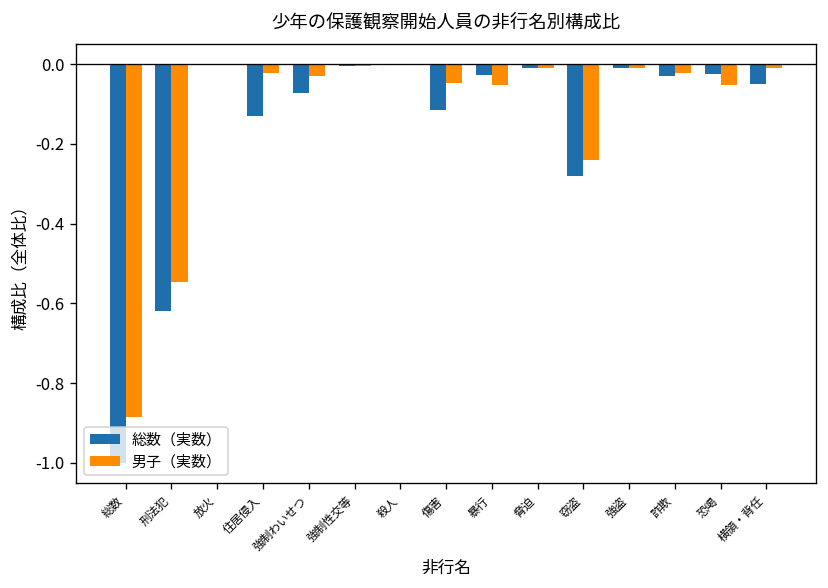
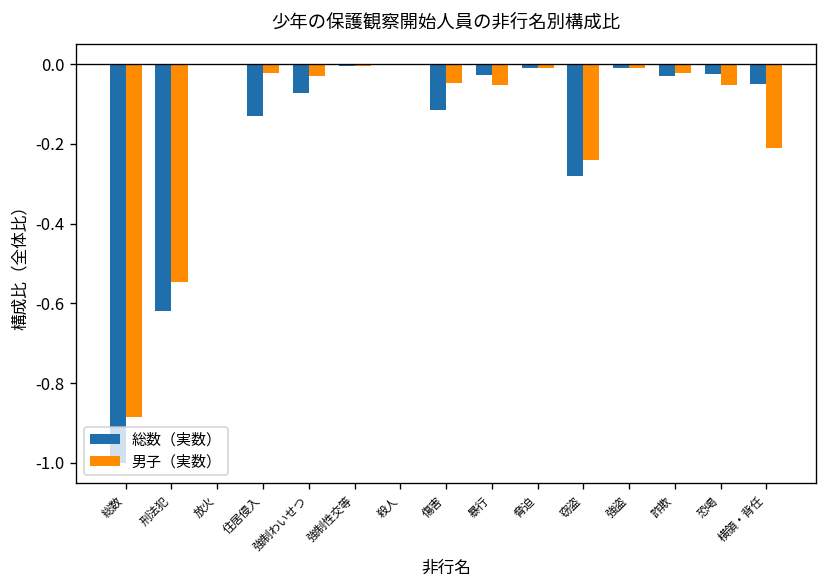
  {
    "総数（実数）": {
      "刑法犯": -0.62,
      "住居侵入": -0.13,
      "強制わいせつ": -0.07,
      "傷害": -0.11,
      "暴行": -0.03,
      "脅迫": -0.01,
      "窃盗": -0.28,
      "強盗": -0.01,
      "詐欺": -0.03,
      "恐喝": -0.02,
      "横領・背任": -0.05
    },
    "男子（実数）": {
      "総数": -0.88,
      "刑法犯": -0.55,
      "住居侵入": -0.02,
      "強制わいせつ": -0.03,
      "傷害": -0.05,
      "暴行": -0.05,
      "脅迫": -0.01,
      "窃盗": -0.24,
      "強盗": -0.01,
      "詐欺": -0.02,
      "恐喝": -0.05,
-     "横領・背任": -0.01
+     "横領・背任": -0.21
    }
  }
